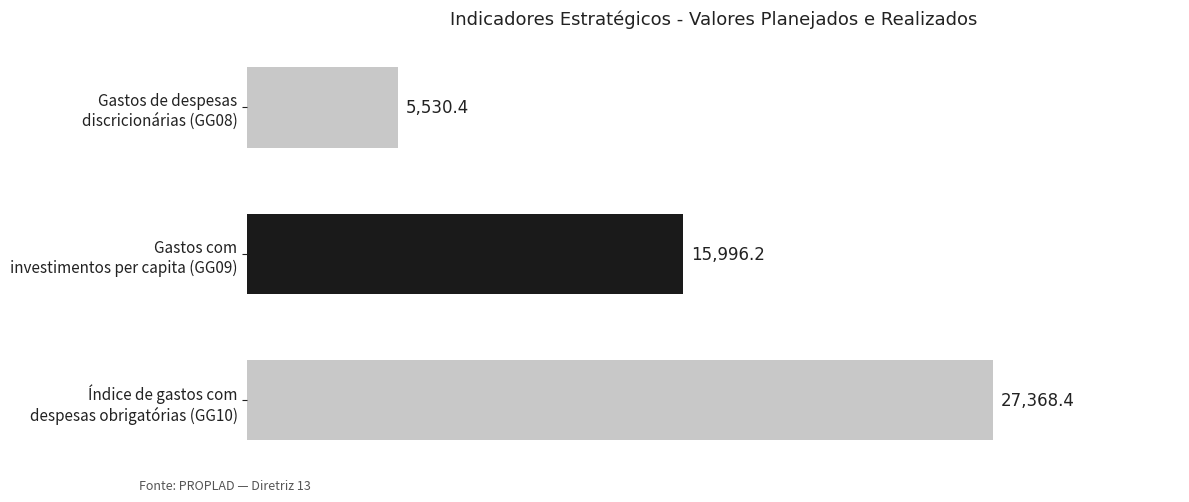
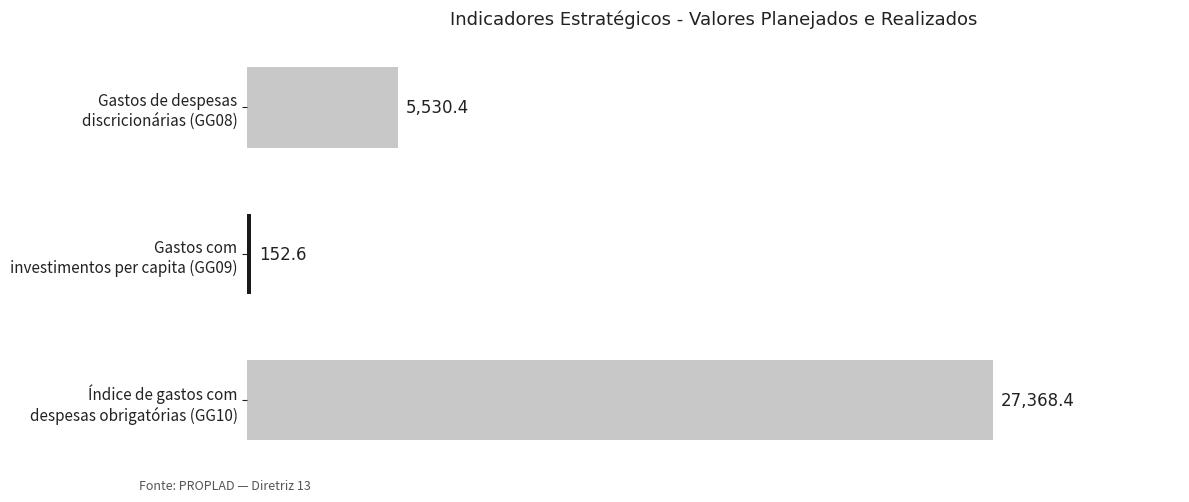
  {
    "Gastos de despesas discricionárias (GG08)": "5,530.4",
-   "Gastos com investimentos per capita (GG09)": "15,996.2",
+   "Gastos com investimentos per capita (GG09)": "152.6",
    "Índice de gastos com despesas obrigatórias (GG10)": "27,368.4"
  }
